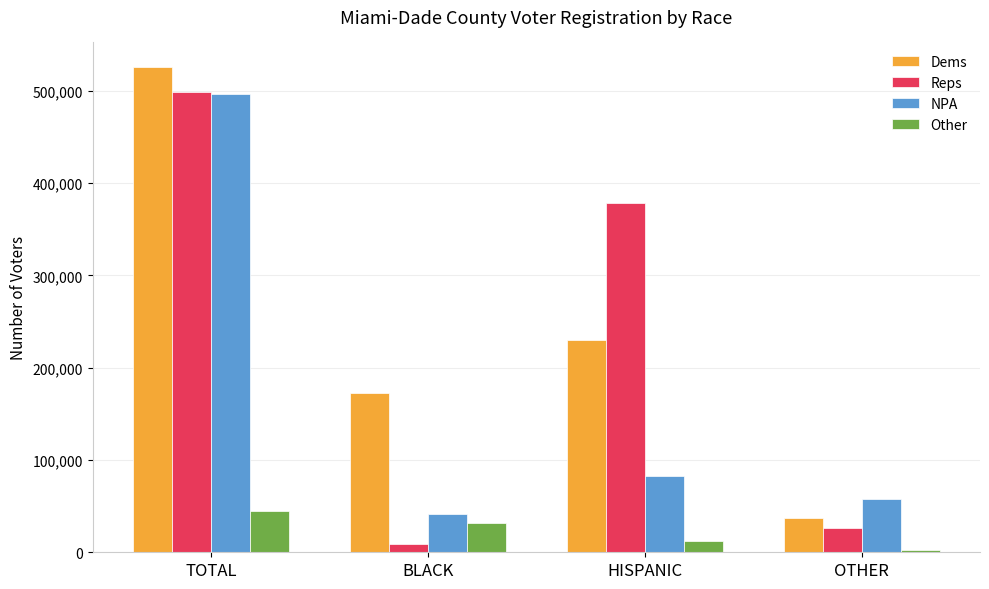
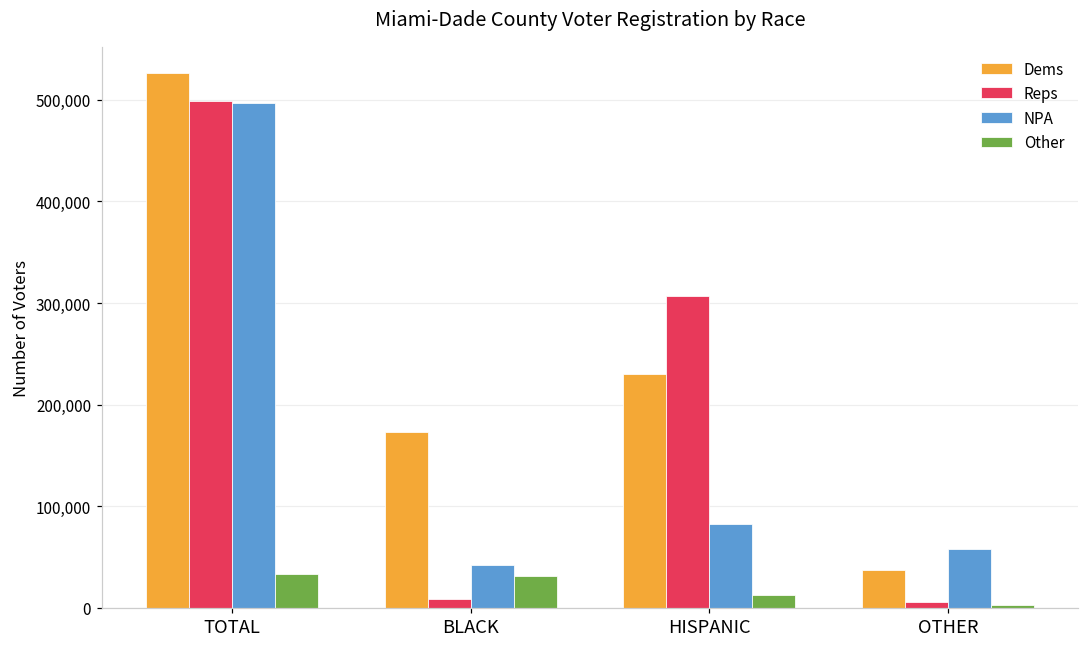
  {
    "Dems": {
      "TOTAL": "530,000",
      "BLACK": "170,000",
      "HISPANIC": "230,000",
      "OTHER": "40,000"
    },
    "Reps": {
      "TOTAL": "500,000",
      "BLACK": "10,000",
-     "HISPANIC": "380,000",
-     "OTHER": "30,000"
+     "HISPANIC": "310,000",
+     "OTHER": "10,000"
    },
    "NPA": {
      "TOTAL": "500,000",
      "BLACK": "40,000",
      "HISPANIC": "80,000",
      "OTHER": "60,000"
    },
    "Other": {
-     "TOTAL": "40,000",
+     "TOTAL": "30,000",
      "BLACK": "30,000",
      "HISPANIC": "10,000"
    }
  }
